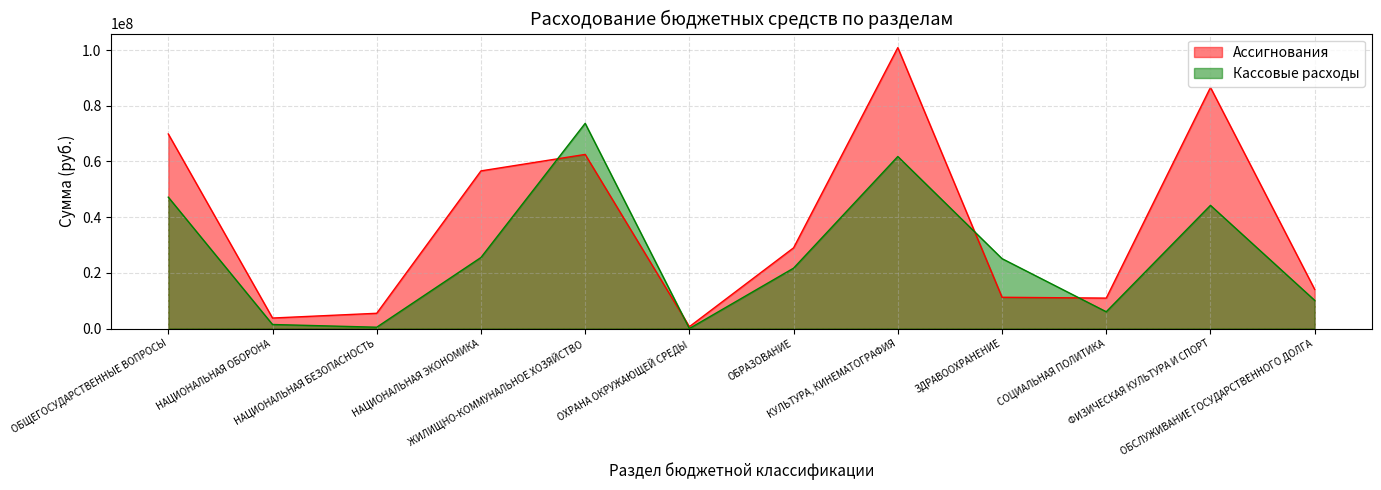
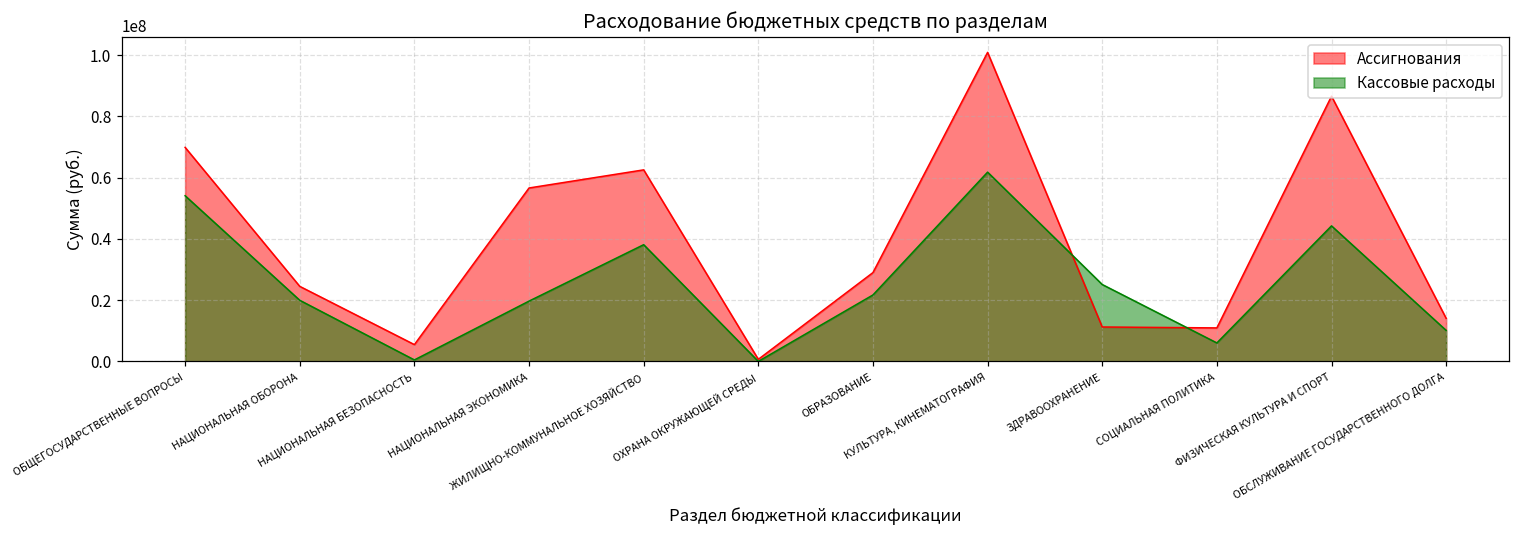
  {
    "Ассигнования": {
      "ОБЩЕГОСУДАРСТВЕННЫЕ ВОПРОСЫ": 70000000,
-     "НАЦИОНАЛЬНАЯ ОБОРОНА": 4000000,
+     "НАЦИОНАЛЬНАЯ ОБОРОНА": 24000000,
      "НАЦИОНАЛЬНАЯ БЕЗОПАСНОСТЬ": 5000000,
      "НАЦИОНАЛЬНАЯ ЭКОНОМИКА": 57000000,
      "ЖИЛИЩНО-КОММУНАЛЬНОЕ ХОЗЯЙСТВО": 63000000,
      "ОБРАЗОВАНИЕ": 29000000,
      "КУЛЬТУРА, КИНЕМАТОГРАФИЯ": 101000000,
      "ЗДРАВООХРАНЕНИЕ": 11000000,
      "СОЦИАЛЬНАЯ ПОЛИТИКА": 11000000,
      "ФИЗИЧЕСКАЯ КУЛЬТУРА И СПОРТ": 87000000,
      "ОБСЛУЖИВАНИЕ ГОСУДАРСТВЕННОГО ДОЛГА": 14000000
    },
    "Кассовые расходы": {
-     "ОБЩЕГОСУДАРСТВЕННЫЕ ВОПРОСЫ": 47000000,
-     "НАЦИОНАЛЬНАЯ ОБОРОНА": 1000000,
+     "ОБЩЕГОСУДАРСТВЕННЫЕ ВОПРОСЫ": 54000000,
+     "НАЦИОНАЛЬНАЯ ОБОРОНА": 20000000,
      "НАЦИОНАЛЬНАЯ БЕЗОПАСНОСТЬ": 0,
-     "НАЦИОНАЛЬНАЯ ЭКОНОМИКА": 26000000,
-     "ЖИЛИЩНО-КОММУНАЛЬНОЕ ХОЗЯЙСТВО": 74000000,
+     "НАЦИОНАЛЬНАЯ ЭКОНОМИКА": 20000000,
+     "ЖИЛИЩНО-КОММУНАЛЬНОЕ ХОЗЯЙСТВО": 38000000,
      "ОБРАЗОВАНИЕ": 22000000,
      "КУЛЬТУРА, КИНЕМАТОГРАФИЯ": 62000000,
      "ЗДРАВООХРАНЕНИЕ": 25000000,
      "СОЦИАЛЬНАЯ ПОЛИТИКА": 6000000,
      "ФИЗИЧЕСКАЯ КУЛЬТУРА И СПОРТ": 44000000,
      "ОБСЛУЖИВАНИЕ ГОСУДАРСТВЕННОГО ДОЛГА": 10000000
    }
  }
